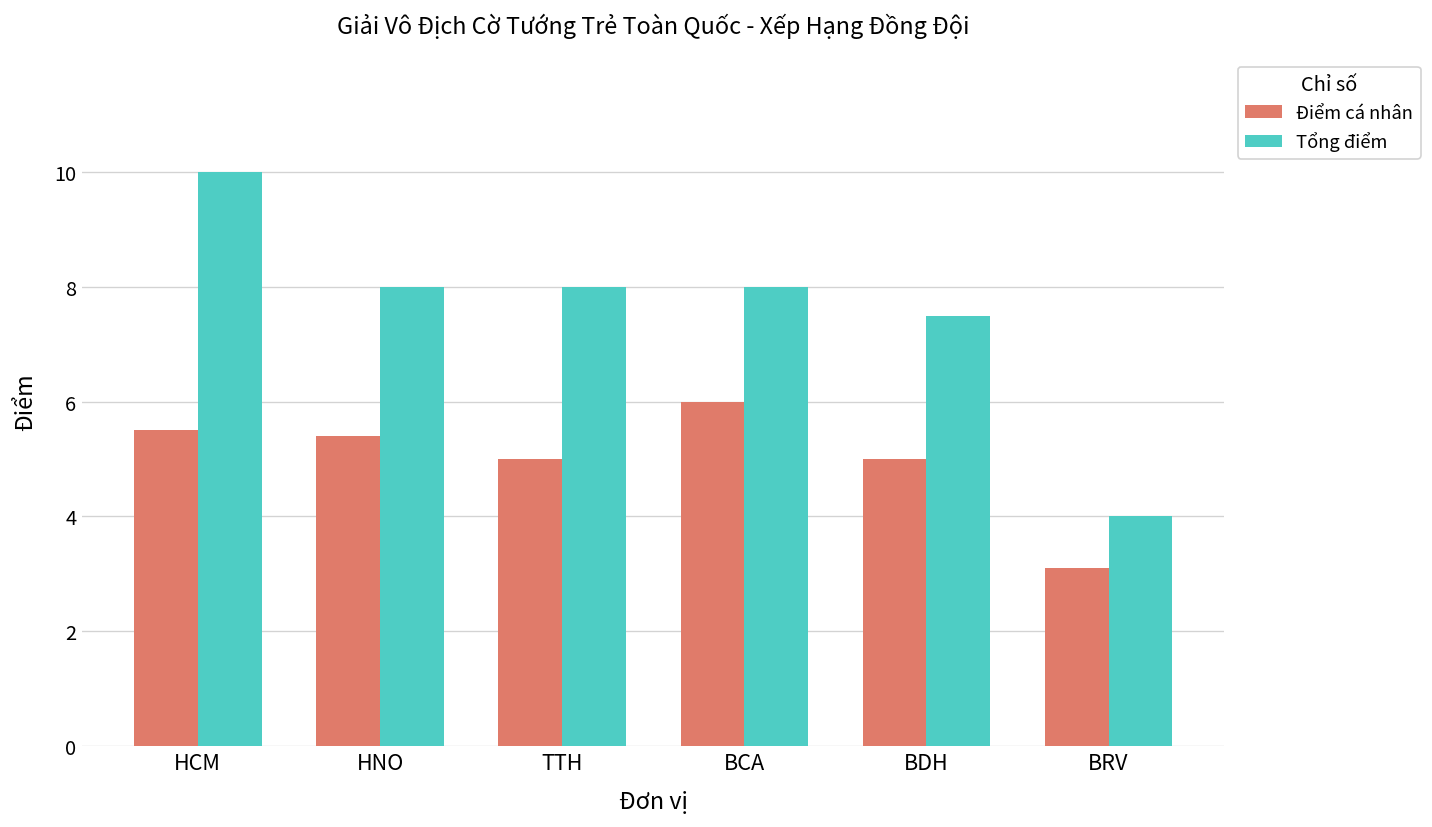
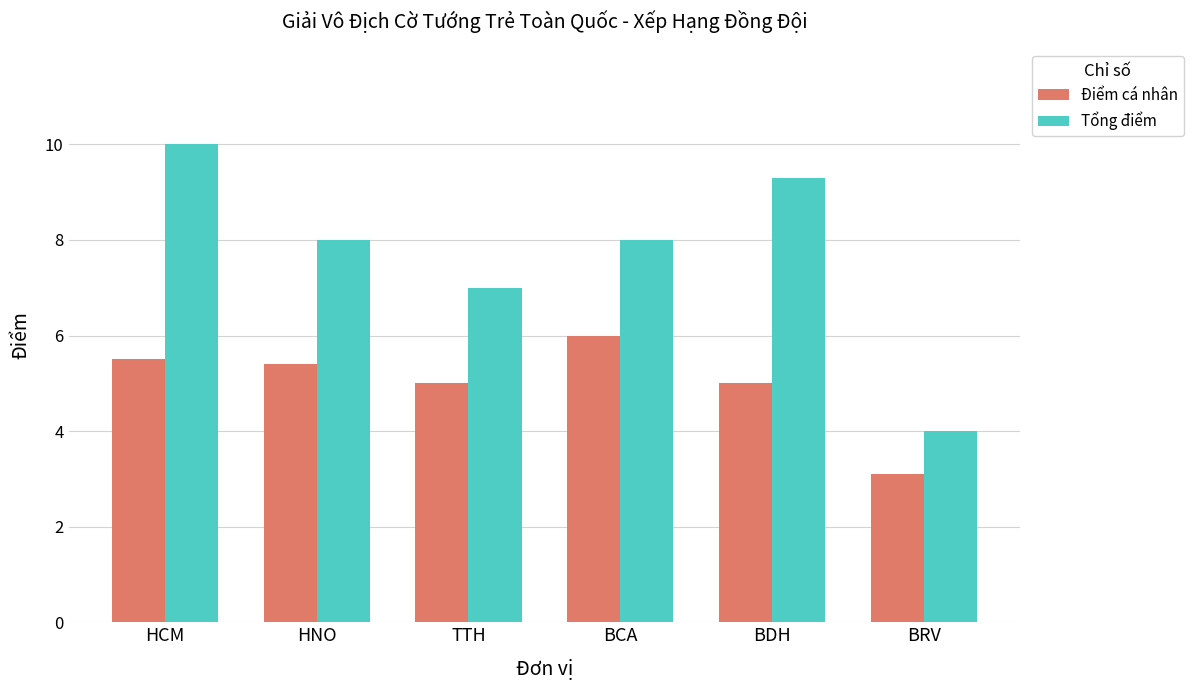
  {
    "Điểm cá nhân": {
      "HCM": 5.5,
      "HNO": 5.4,
      "TTH": 5.0,
      "BCA": 6.0,
      "BDH": 5.0,
      "BRV": 3.1
    },
    "Tổng điểm": {
      "HCM": 10.0,
      "HNO": 8.0,
-     "TTH": 8,
+     "TTH": 7,
      "BCA": 8.0,
-     "BDH": 7.5,
+     "BDH": 9.3,
      "BRV": 4.0
    }
  }
